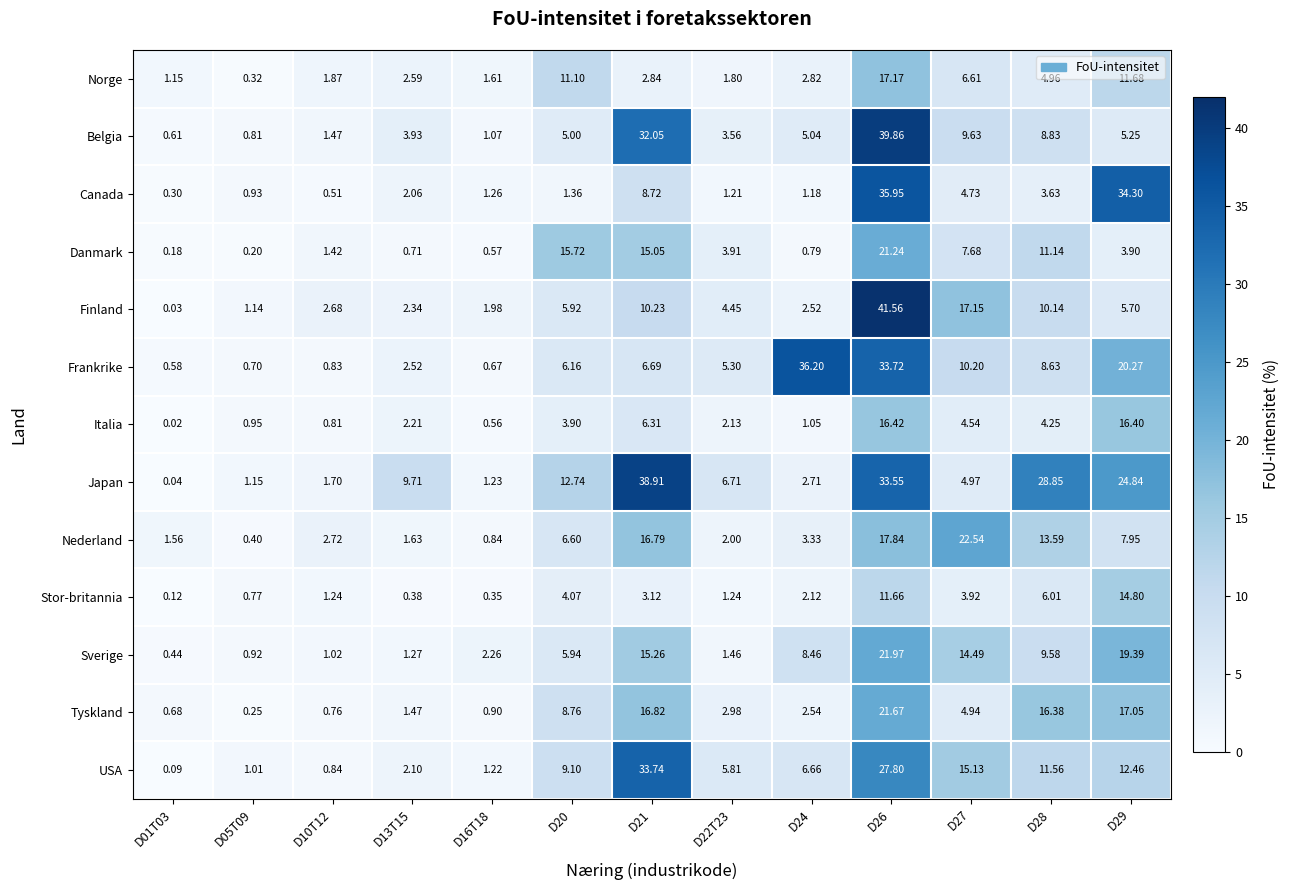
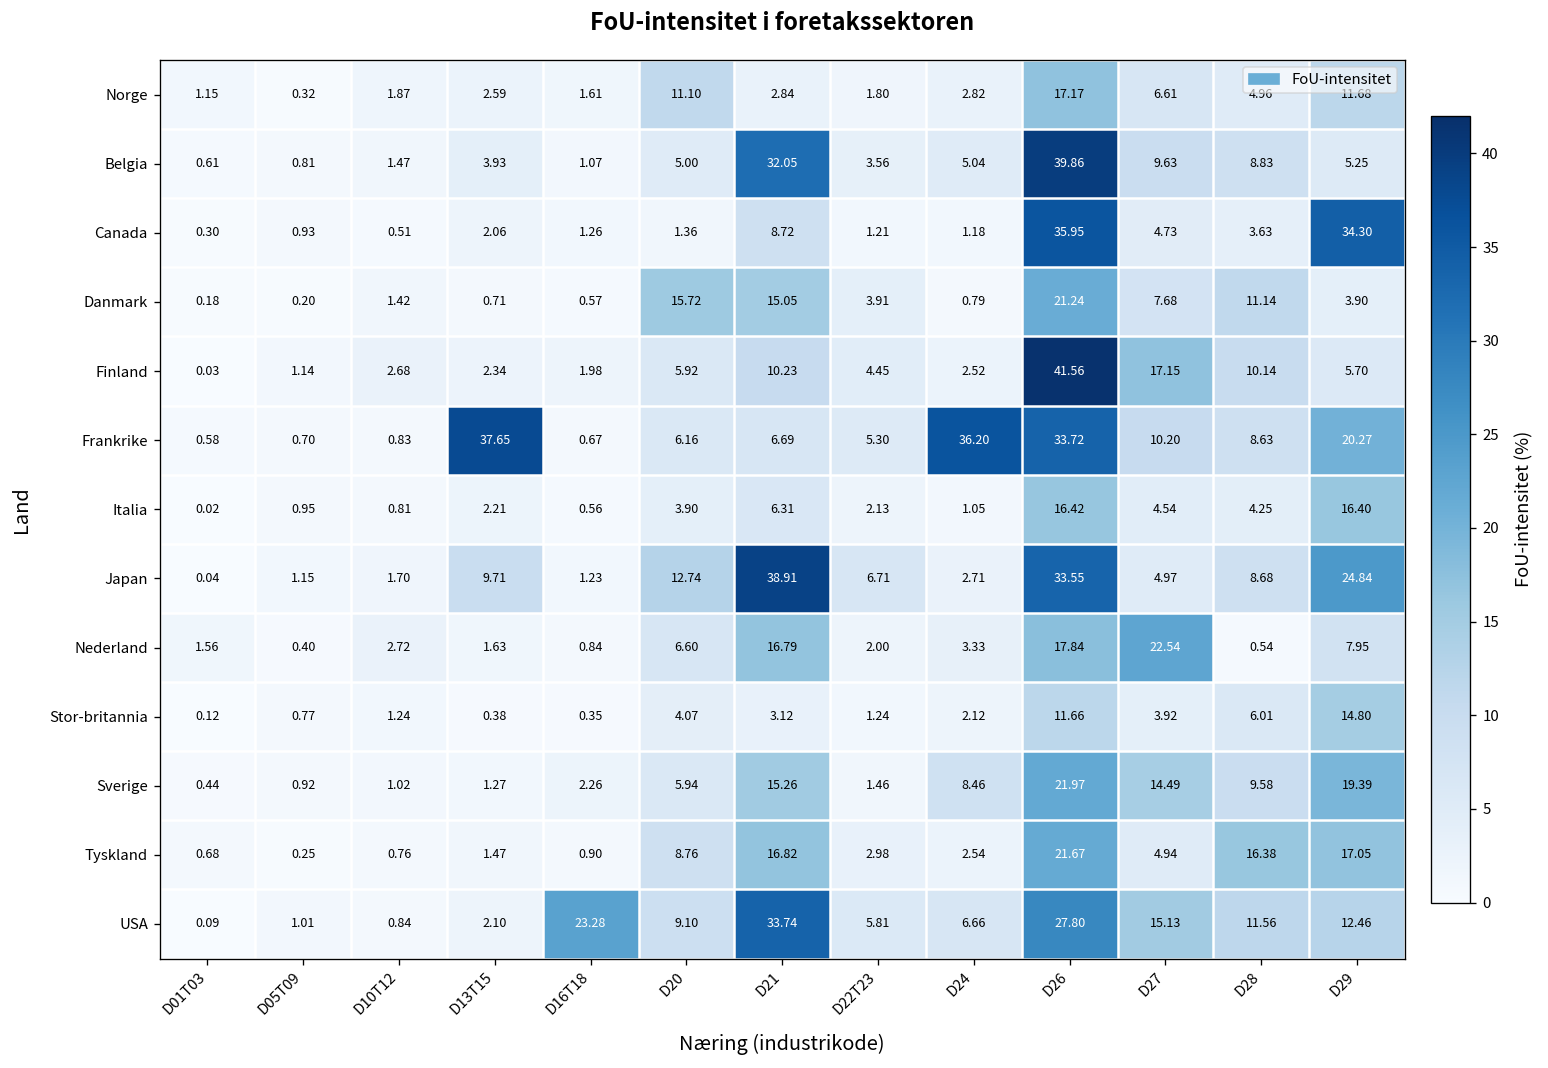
  {
    "Norge": {
      "D01T03": 1.15,
      "D05T09": 0.32,
      "D10T12": 1.87,
      "D13T15": 2.59,
      "D16T18": 1.61,
      "D20": 11.10,
      "D21": 2.84,
      "D22T23": 1.80,
      "D24": 2.82,
      "D26": 17.17,
      "D27": 6.61
    },
    "Belgia": {
      "D01T03": 0.61,
      "D05T09": 0.81,
      "D10T12": 1.47,
      "D13T15": 3.93,
      "D16T18": 1.07,
      "D20": 5.00,
      "D21": 32.05,
      "D22T23": 3.56,
      "D24": 5.04,
      "D26": 39.86,
      "D27": 9.63,
      "D28": 8.83,
      "D29": 5.25
    },
    "Canada": {
      "D01T03": 0.30,
      "D05T09": 0.93,
      "D10T12": 0.51,
      "D13T15": 2.06,
      "D16T18": 1.26,
      "D20": 1.36,
      "D21": 8.72,
      "D22T23": 1.21,
      "D24": 1.18,
      "D26": 35.95,
      "D27": 4.73,
      "D28": 3.63,
      "D29": 34.30
    },
    "Danmark": {
      "D01T03": 0.18,
      "D05T09": 0.20,
      "D10T12": 1.42,
      "D13T15": 0.71,
      "D16T18": 0.57,
      "D20": 15.72,
      "D21": 15.05,
      "D22T23": 3.91,
      "D24": 0.79,
      "D26": 21.24,
      "D27": 7.68,
      "D28": 11.14,
      "D29": 3.90
    },
    "Finland": {
      "D01T03": 0.03,
      "D05T09": 1.14,
      "D10T12": 2.68,
      "D13T15": 2.34,
      "D16T18": 1.98,
      "D20": 5.92,
      "D21": 10.23,
      "D22T23": 4.45,
      "D24": 2.52,
      "D26": 41.56,
      "D27": 17.15,
      "D28": 10.14,
      "D29": 5.70
    },
    "Frankrike": {
      "D01T03": 0.58,
      "D05T09": 0.70,
      "D10T12": 0.83,
-     "D13T15": 2.52,
+     "D13T15": 37.65,
      "D16T18": 0.67,
      "D20": 6.16,
      "D21": 6.69,
      "D22T23": 5.30,
      "D24": 36.20,
      "D26": 33.72,
      "D27": 10.20,
      "D28": 8.63,
      "D29": 20.27
    },
    "Italia": {
      "D01T03": 0.02,
      "D05T09": 0.95,
      "D10T12": 0.81,
      "D13T15": 2.21,
      "D16T18": 0.56,
      "D20": 3.90,
      "D21": 6.31,
      "D22T23": 2.13,
      "D24": 1.05,
      "D26": 16.42,
      "D27": 4.54,
      "D28": 4.25,
      "D29": 16.40
    },
    "Japan": {
      "D01T03": 0.04,
      "D05T09": 1.15,
      "D10T12": 1.70,
      "D13T15": 9.71,
      "D16T18": 1.23,
      "D20": 12.74,
      "D21": 38.91,
      "D22T23": 6.71,
      "D24": 2.71,
      "D26": 33.55,
      "D27": 4.97,
-     "D28": 28.85,
+     "D28": 8.68,
      "D29": 24.84
    },
    "Nederland": {
      "D01T03": 1.56,
      "D05T09": 0.40,
      "D10T12": 2.72,
      "D13T15": 1.63,
      "D16T18": 0.84,
      "D20": 6.60,
      "D21": 16.79,
      "D22T23": 2.00,
      "D24": 3.33,
      "D26": 17.84,
      "D27": 22.54,
-     "D28": 13.59,
+     "D28": 0.54,
      "D29": 7.95
    },
    "Stor-britannia": {
      "D01T03": 0.12,
      "D05T09": 0.77,
      "D10T12": 1.24,
      "D13T15": 0.38,
      "D16T18": 0.35,
      "D20": 4.07,
      "D21": 3.12,
      "D22T23": 1.24,
      "D24": 2.12,
      "D26": 11.66,
      "D27": 3.92,
      "D28": 6.01,
      "D29": 14.80
    },
    "Sverige": {
      "D01T03": 0.44,
      "D05T09": 0.92,
      "D10T12": 1.02,
      "D13T15": 1.27,
      "D16T18": 2.26,
      "D20": 5.94,
      "D21": 15.26,
      "D22T23": 1.46,
      "D24": 8.46,
      "D26": 21.97,
      "D27": 14.49,
      "D28": 9.58,
      "D29": 19.39
    },
    "Tyskland": {
      "D01T03": 0.68,
      "D05T09": 0.25,
      "D10T12": 0.76,
      "D13T15": 1.47,
      "D16T18": 0.90,
      "D20": 8.76,
      "D21": 16.82,
      "D22T23": 2.98,
      "D24": 2.54,
      "D26": 21.67,
      "D27": 4.94,
      "D28": 16.38,
      "D29": 17.05
    },
    "USA": {
      "D01T03": 0.09,
      "D05T09": 1.01,
      "D10T12": 0.84,
      "D13T15": 2.10,
-     "D16T18": 1.22,
+     "D16T18": 23.28,
      "D20": 9.10,
      "D21": 33.74,
      "D22T23": 5.81,
      "D24": 6.66,
      "D26": 27.80,
      "D27": 15.13,
      "D28": 11.56,
      "D29": 12.46
    }
  }
